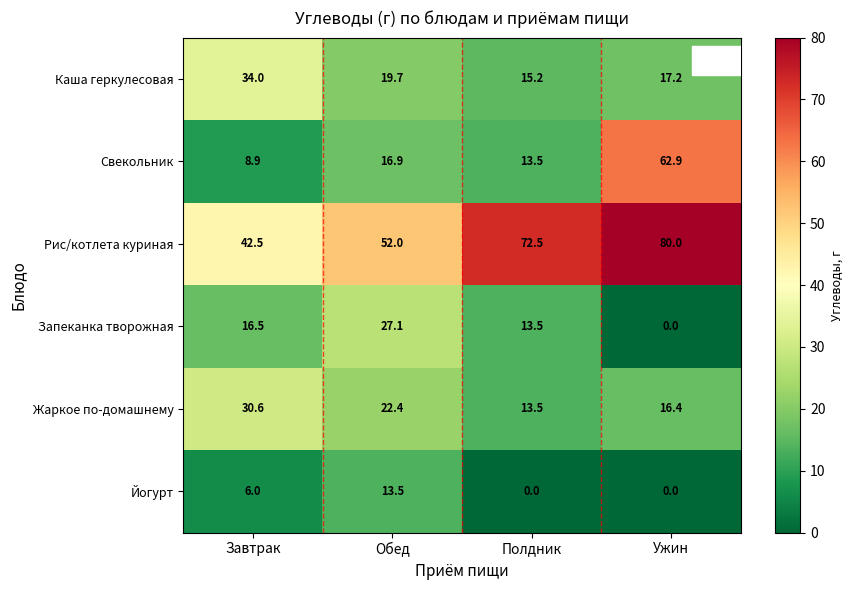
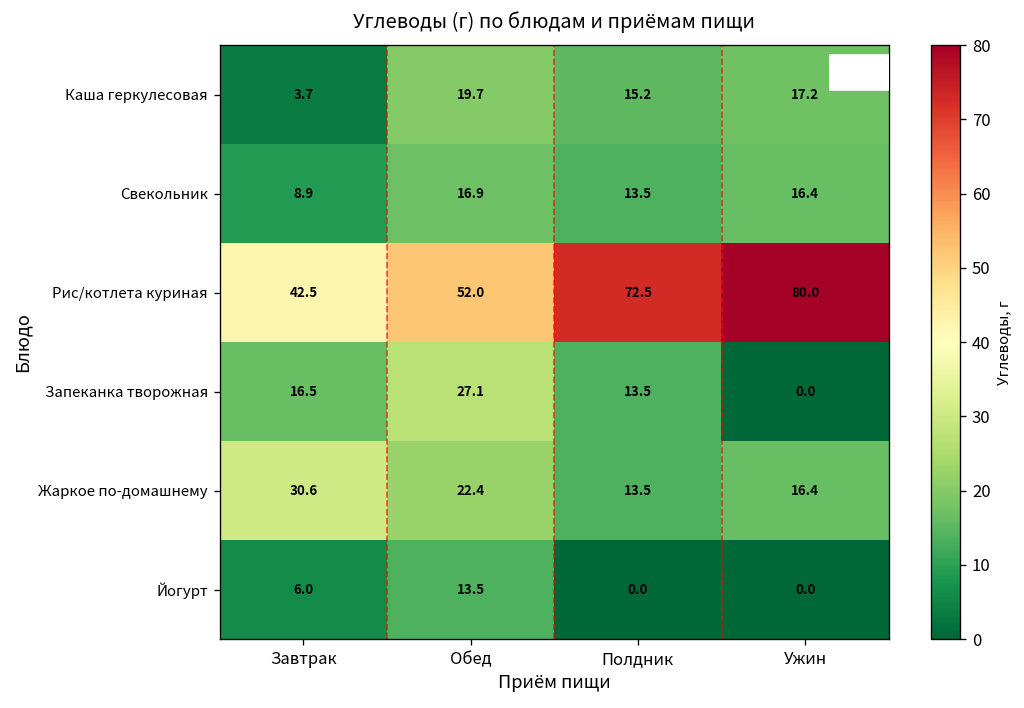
  {
    "Каша геркулесовая": {
-     "Завтрак": 34.0,
+     "Завтрак": 3.7,
      "Обед": 19.7,
      "Полдник": 15.2,
      "Ужин": 17.2
    },
    "Свекольник": {
      "Завтрак": 8.9,
      "Обед": 16.9,
      "Полдник": 13.5,
-     "Ужин": 62.9
+     "Ужин": 16.4
    },
    "Рис/котлета куриная": {
      "Завтрак": 42.5,
      "Обед": 52.0,
      "Полдник": 72.5,
      "Ужин": 80.0
    },
    "Запеканка творожная": {
      "Завтрак": 16.5,
      "Обед": 27.1,
      "Полдник": 13.5,
      "Ужин": 0.0
    },
    "Жаркое по-домашнему": {
      "Завтрак": 30.6,
      "Обед": 22.4,
      "Полдник": 13.5,
      "Ужин": 16.4
    },
    "Йогурт": {
      "Завтрак": 6.0,
      "Обед": 13.5,
      "Полдник": 0.0,
      "Ужин": 0.0
    }
  }
